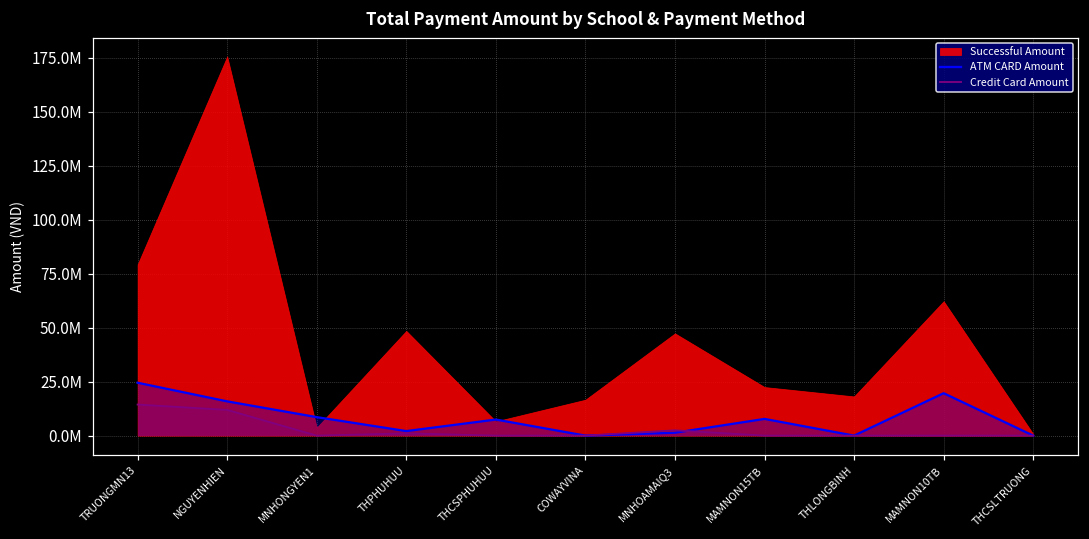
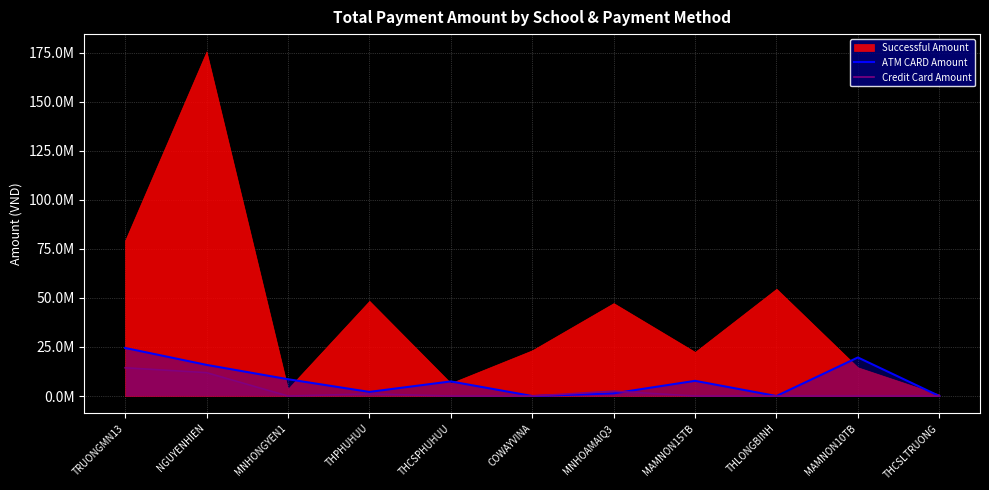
  {
    "Successful Amount": {
      "TRUONGMN13": 79000000,
      "NGUYENHIEN": 176000000,
      "MNHONGYEN1": 4000000,
      "THPHUHUU": 49000000,
-     "COWAYVINA": 17000000,
+     "COWAYVINA": 23000000,
      "MNHOAMAIQ3": 47000000,
      "MAMNON15TB": 23000000,
-     "THLONGBINH": 18000000,
-     "MAMNON10TB": 62000000
+     "THLONGBINH": 55000000,
+     "MAMNON10TB": 15000000
    },
    "ATM CARD Amount": {
      "TRUONGMN13": 25000000,
      "NGUYENHIEN": 16000000,
      "MNHONGYEN1": 9000000,
      "MAMNON15TB": 8000000,
      "MAMNON10TB": 20000000
    },
    "Credit Card Amount": {
      "TRUONGMN13": 14000000,
      "NGUYENHIEN": 12000000,
      "MNHONGYEN1": 0,
      "THCSPHUHUU": 0,
      "MAMNON15TB": 0,
      "MAMNON10TB": 0
    }
  }
